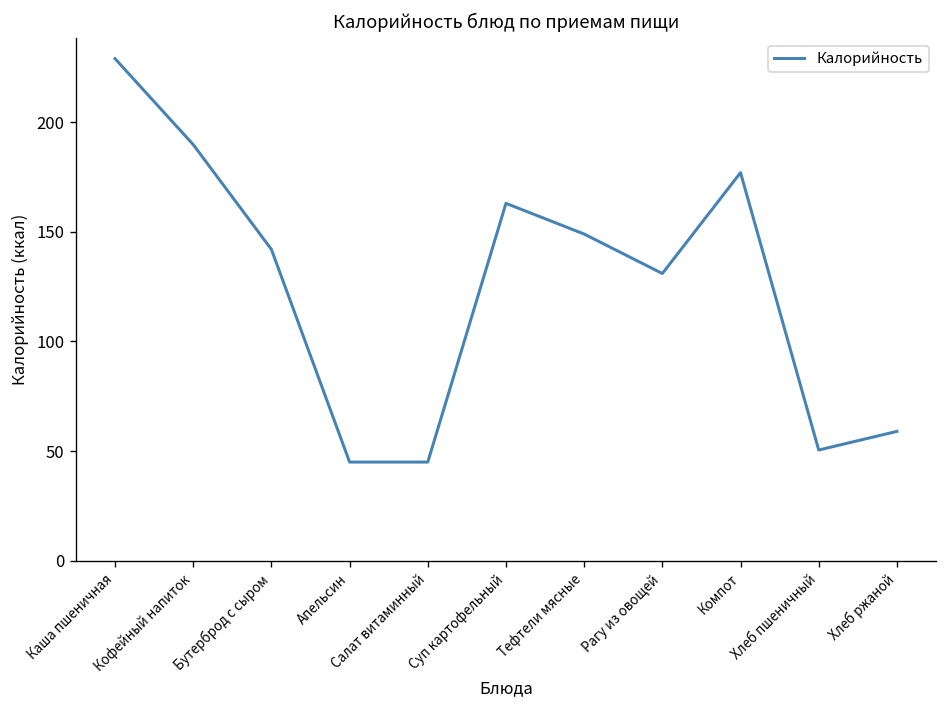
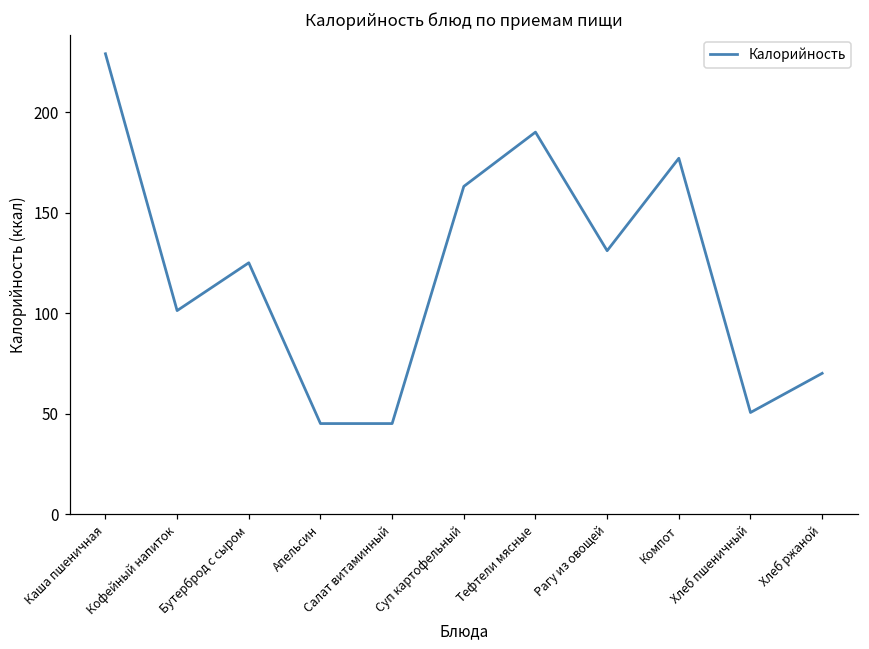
  {
    "Каша пшеничная": 229,
-   "Кофейный напиток": 190,
-   "Бутерброд с сыром": 142,
+   "Кофейный напиток": 101,
+   "Бутерброд с сыром": 125,
    "Апельсин": 45,
    "Салат витаминный": 45,
    "Суп картофельный": 163,
-   "Тефтели мясные": 149,
+   "Тефтели мясные": 190,
    "Рагу из овощей": 131,
    "Компот": 177,
    "Хлеб пшеничный": 51,
-   "Хлеб ржаной": 59
+   "Хлеб ржаной": 70
  }
